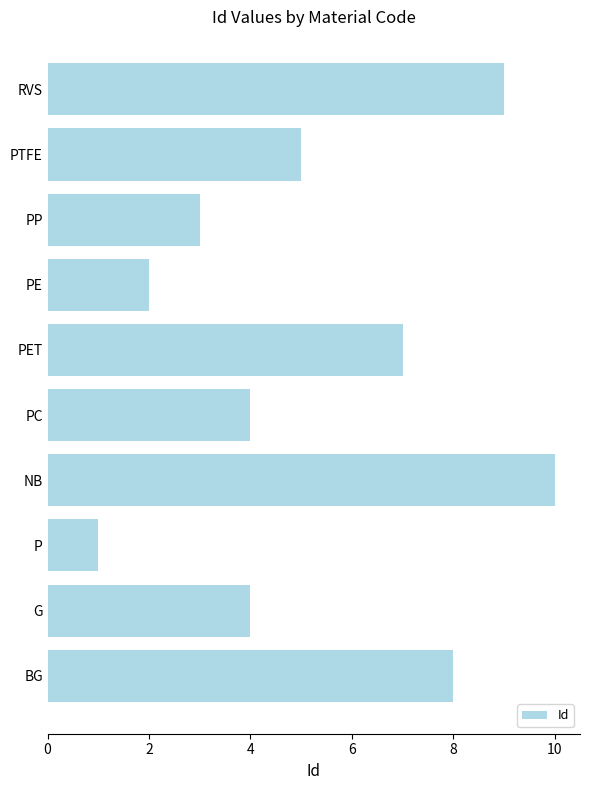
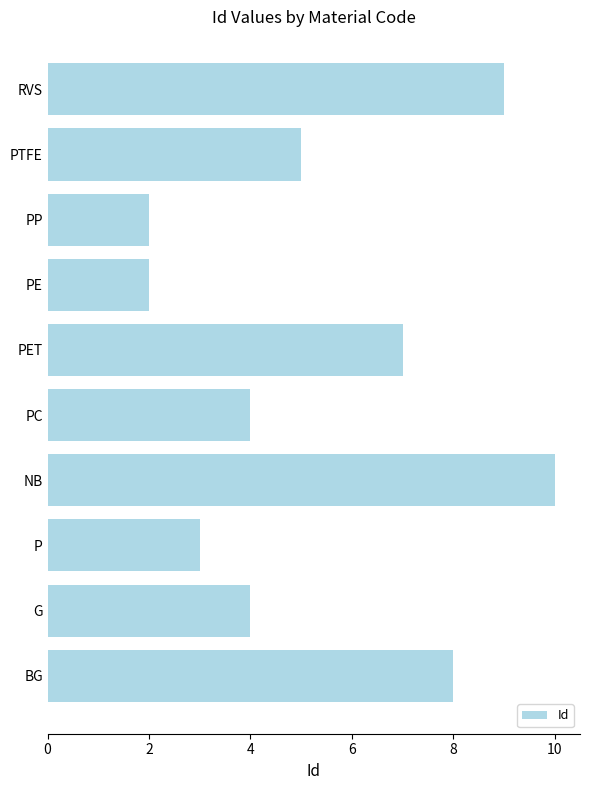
  {
    "RVS": 9,
    "PTFE": 5,
-   "PP": 3,
+   "PP": 2,
    "PE": 2,
    "PET": 7,
    "PC": 4,
    "NB": 10,
-   "P": 1,
+   "P": 3,
    "G": 4,
    "BG": 8
  }
